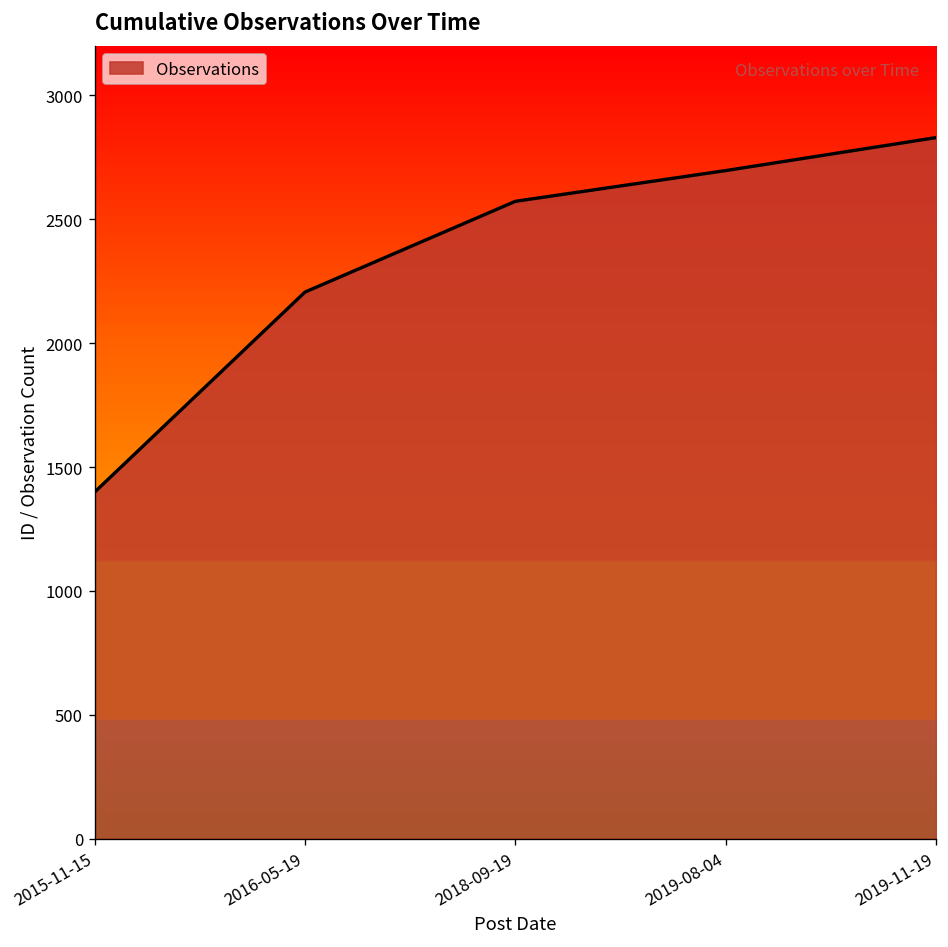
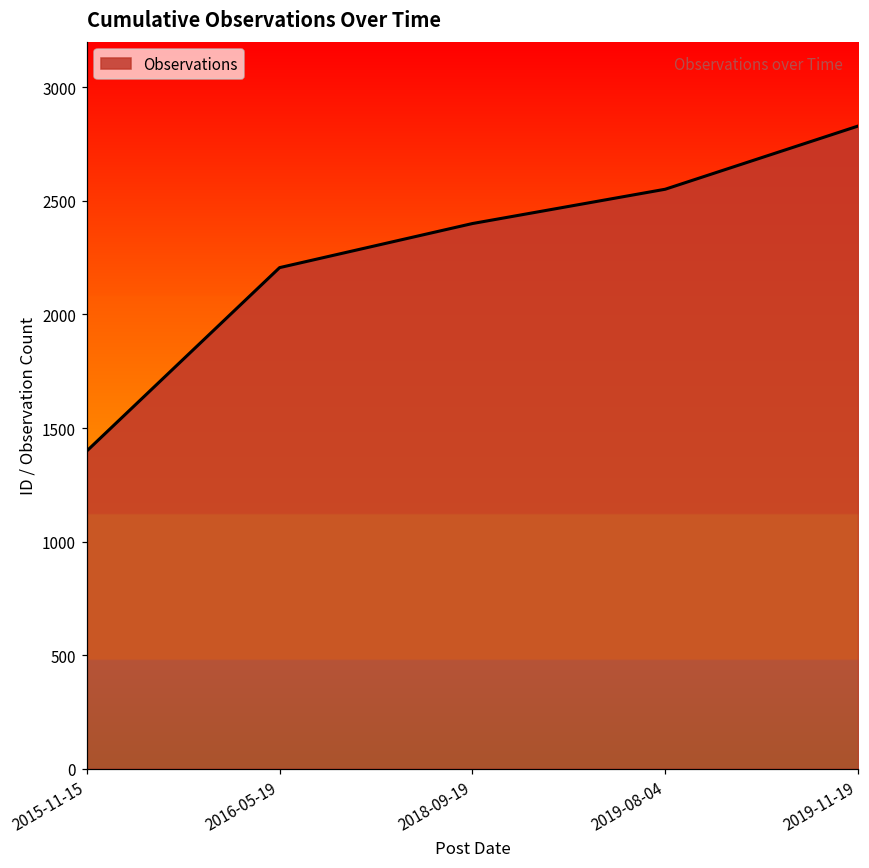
  {
    "2015-11-15": 1400,
    "2016-05-19": 2210,
-   "2018-09-19": 2570,
-   "2019-08-04": 2700,
+   "2018-09-19": 2400,
+   "2019-08-04": 2550,
    "2019-11-19": 2830
  }
